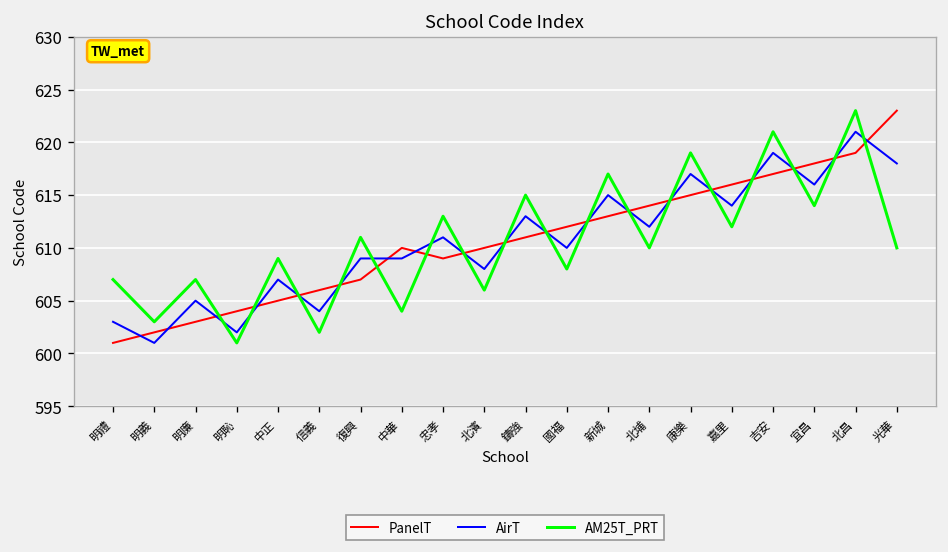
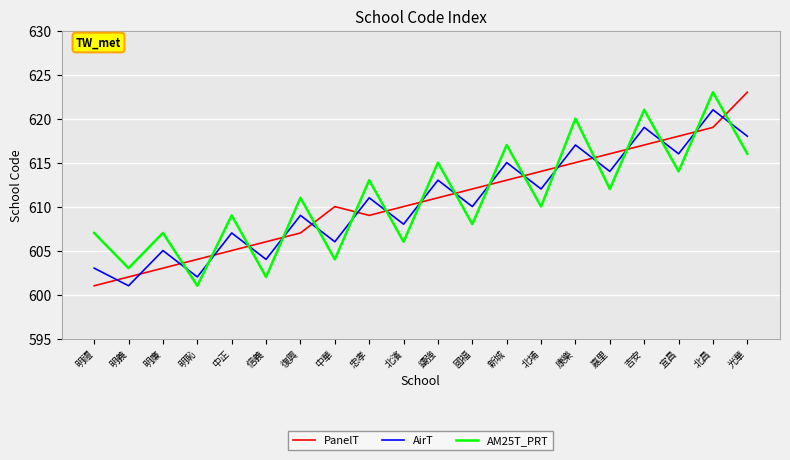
  {
    "PanelT": {
      "明禮": 601,
      "明義": 602,
      "明廉": 603,
      "明恥": 604,
      "中正": 605,
      "信義": 606,
      "復興": 607,
      "中華": 610,
      "忠孝": 609,
      "北濱": 610,
      "鑄強": 611,
      "國福": 612,
      "新城": 613,
      "北埔": 614,
      "康樂": 615,
      "嘉里": 616,
      "吉安": 617,
      "宜昌": 618,
      "北昌": 619,
      "光華": 623
    },
    "AirT": {
      "明禮": 603,
      "明義": 601,
      "明廉": 605,
      "明恥": 602,
      "中正": 607,
      "信義": 604,
      "復興": 609,
-     "中華": 609,
+     "中華": 606,
      "忠孝": 611,
      "北濱": 608,
      "鑄強": 613,
      "國福": 610,
      "新城": 615,
      "北埔": 612,
      "康樂": 617,
      "嘉里": 614,
      "吉安": 619,
      "宜昌": 616,
      "北昌": 621,
      "光華": 618
    },
    "AM25T_PRT": {
      "明禮": 607,
      "明義": 603,
      "明廉": 607,
      "明恥": 601,
      "中正": 609,
      "信義": 602,
      "復興": 611,
      "中華": 604,
      "忠孝": 613,
      "北濱": 606,
      "鑄強": 615,
      "國福": 608,
      "新城": 617,
      "北埔": 610,
-     "康樂": 619,
+     "康樂": 620,
      "嘉里": 612,
      "吉安": 621,
      "宜昌": 614,
      "北昌": 623,
-     "光華": 610
+     "光華": 616
    }
  }
